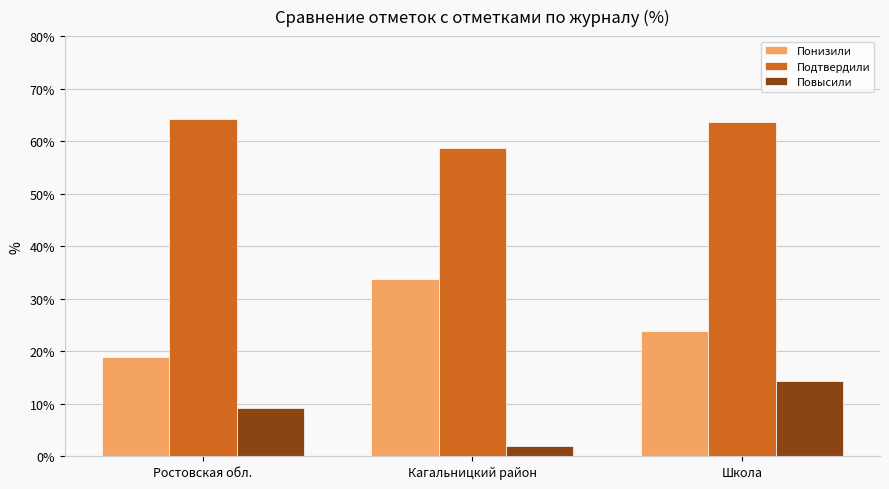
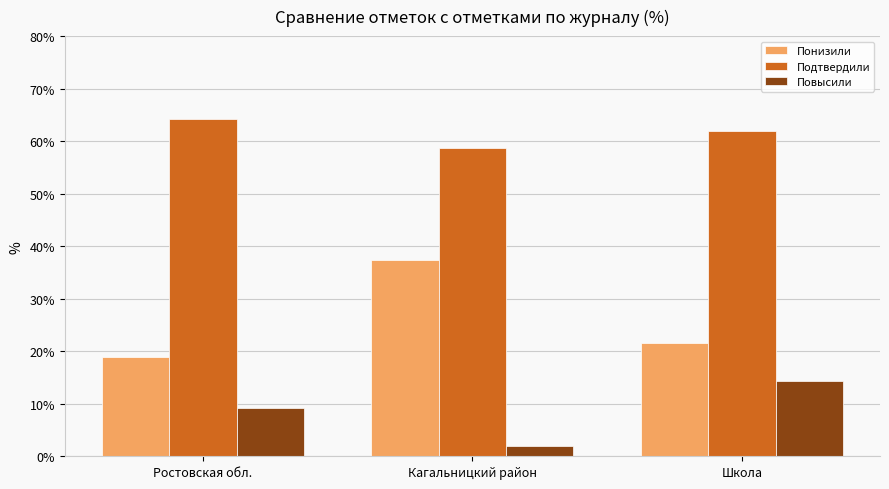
  {
    "Понизили": {
      "Ростовская обл.": "19%",
-     "Кагальницкий район": "34%",
-     "Школа": "24%"
+     "Кагальницкий район": "37%",
+     "Школа": "22%"
    },
    "Подтвердили": {
      "Ростовская обл.": "64%",
      "Кагальницкий район": "59%",
-     "Школа": "64%"
+     "Школа": "62%"
    },
    "Повысили": {
      "Ростовская обл.": "9%",
      "Кагальницкий район": "2%",
      "Школа": "14%"
    }
  }
